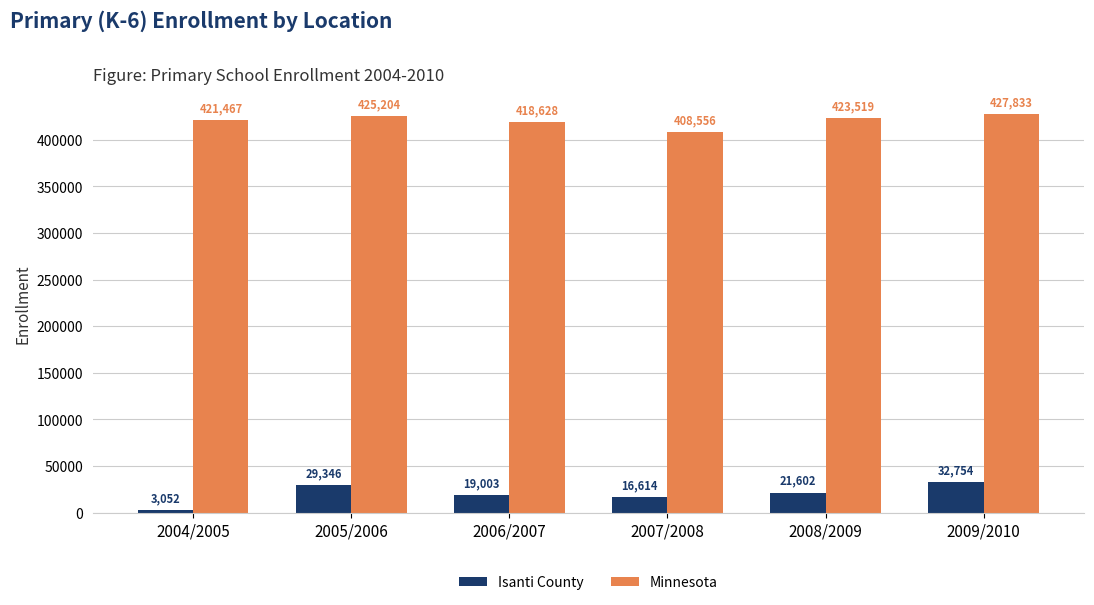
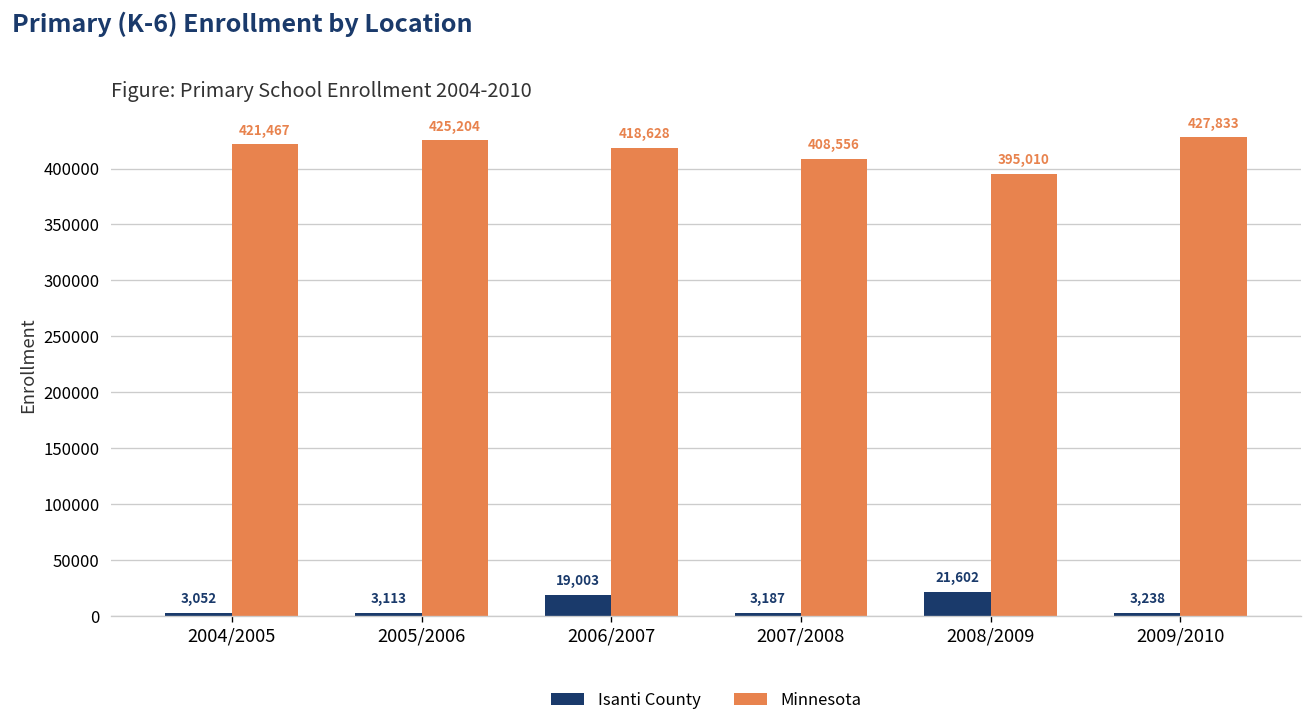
  {
    "Isanti County": {
      "2004/2005": "3,052",
-     "2005/2006": "29,346",
+     "2005/2006": "3,113",
      "2006/2007": "19,003",
-     "2007/2008": "16,614",
+     "2007/2008": "3,187",
      "2008/2009": "21,602",
-     "2009/2010": "32,754"
+     "2009/2010": "3,238"
    },
    "Minnesota": {
      "2004/2005": "421,467",
      "2005/2006": "425,204",
      "2006/2007": "418,628",
      "2007/2008": "408,556",
-     "2008/2009": "423,519",
+     "2008/2009": "395,010",
      "2009/2010": "427,833"
    }
  }
